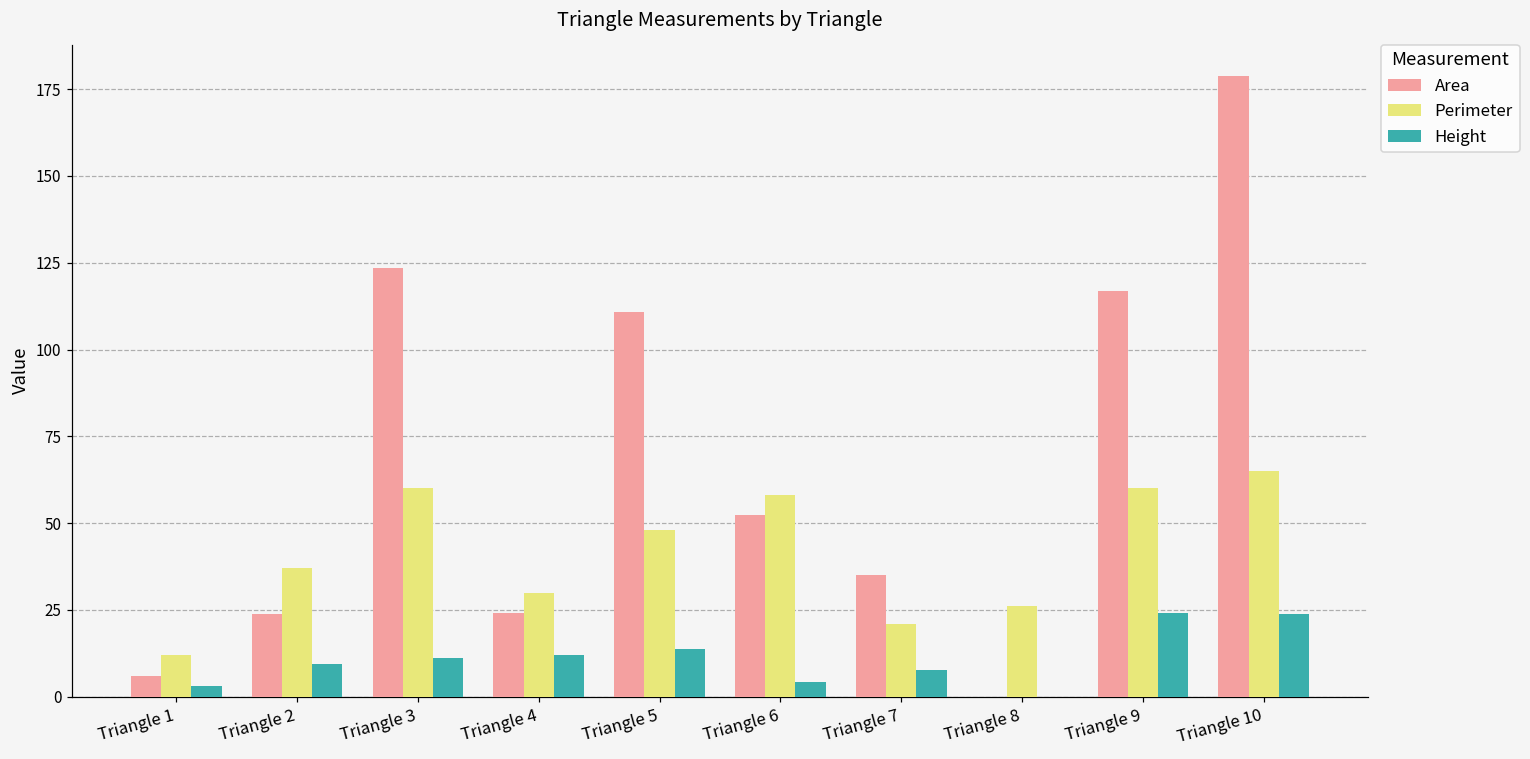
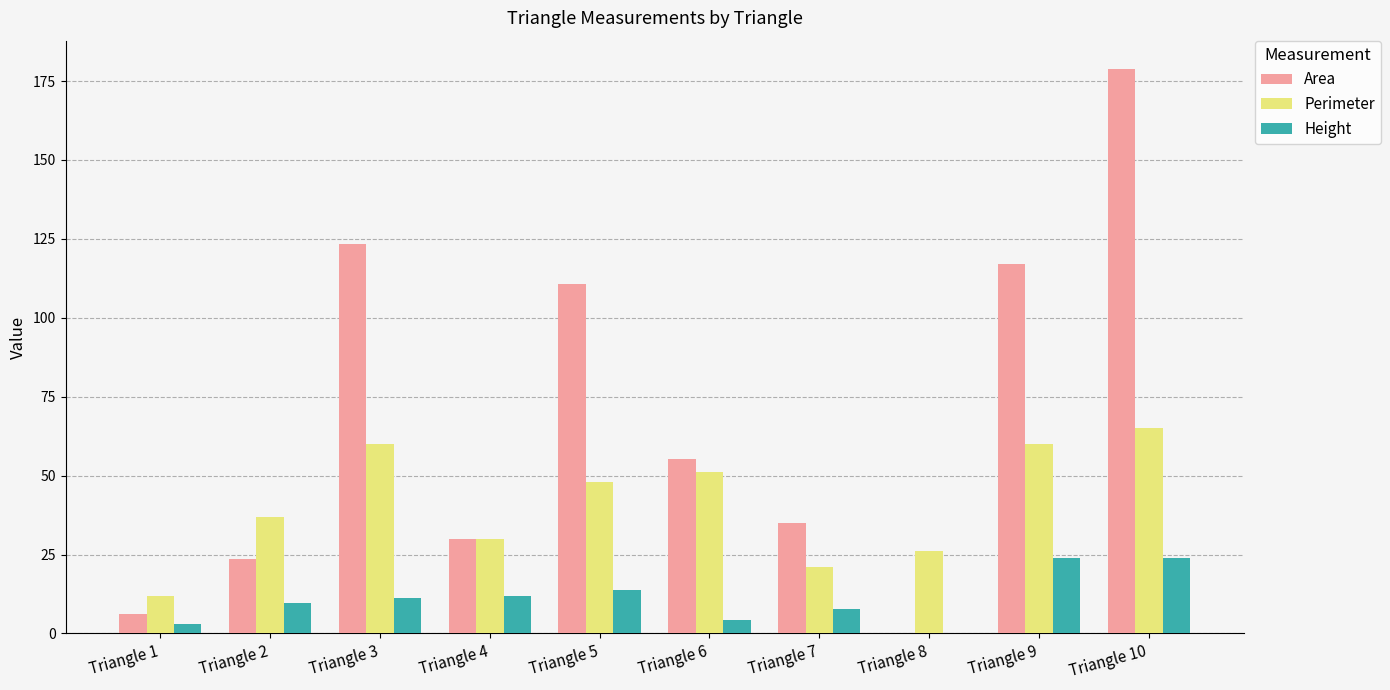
  {
    "Area": {
      "Triangle 1": 6,
      "Triangle 2": 24,
      "Triangle 3": 123,
-     "Triangle 4": 24,
+     "Triangle 4": 30,
      "Triangle 5": 111,
-     "Triangle 6": 52,
+     "Triangle 6": 55,
      "Triangle 7": 35,
      "Triangle 8": 0,
      "Triangle 9": 117,
      "Triangle 10": 179
    },
    "Perimeter": {
      "Triangle 1": 12,
      "Triangle 2": 37,
      "Triangle 3": 60,
      "Triangle 4": 30,
      "Triangle 5": 48,
-     "Triangle 6": 58,
+     "Triangle 6": 51,
      "Triangle 7": 21,
      "Triangle 8": 26,
      "Triangle 9": 60,
      "Triangle 10": 65
    },
    "Height": {
      "Triangle 1": 3,
      "Triangle 2": 9,
      "Triangle 3": 11,
      "Triangle 4": 12,
      "Triangle 5": 14,
      "Triangle 6": 4,
      "Triangle 7": 8,
      "Triangle 8": 0,
      "Triangle 9": 24,
      "Triangle 10": 24
    }
  }
